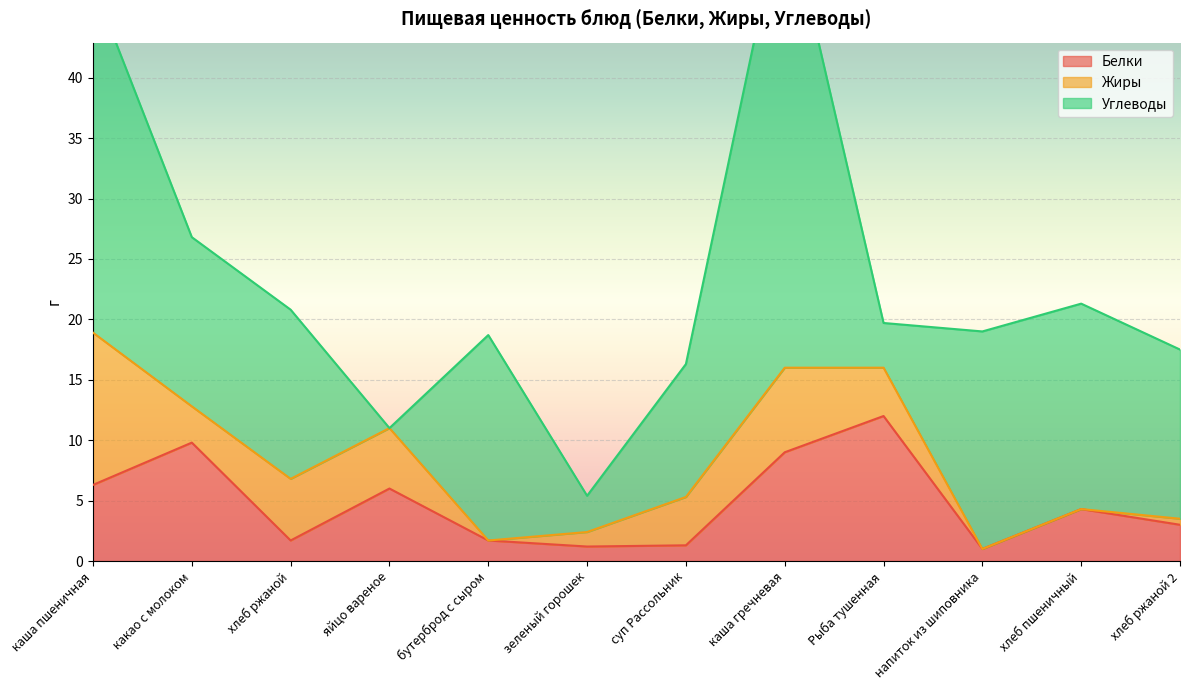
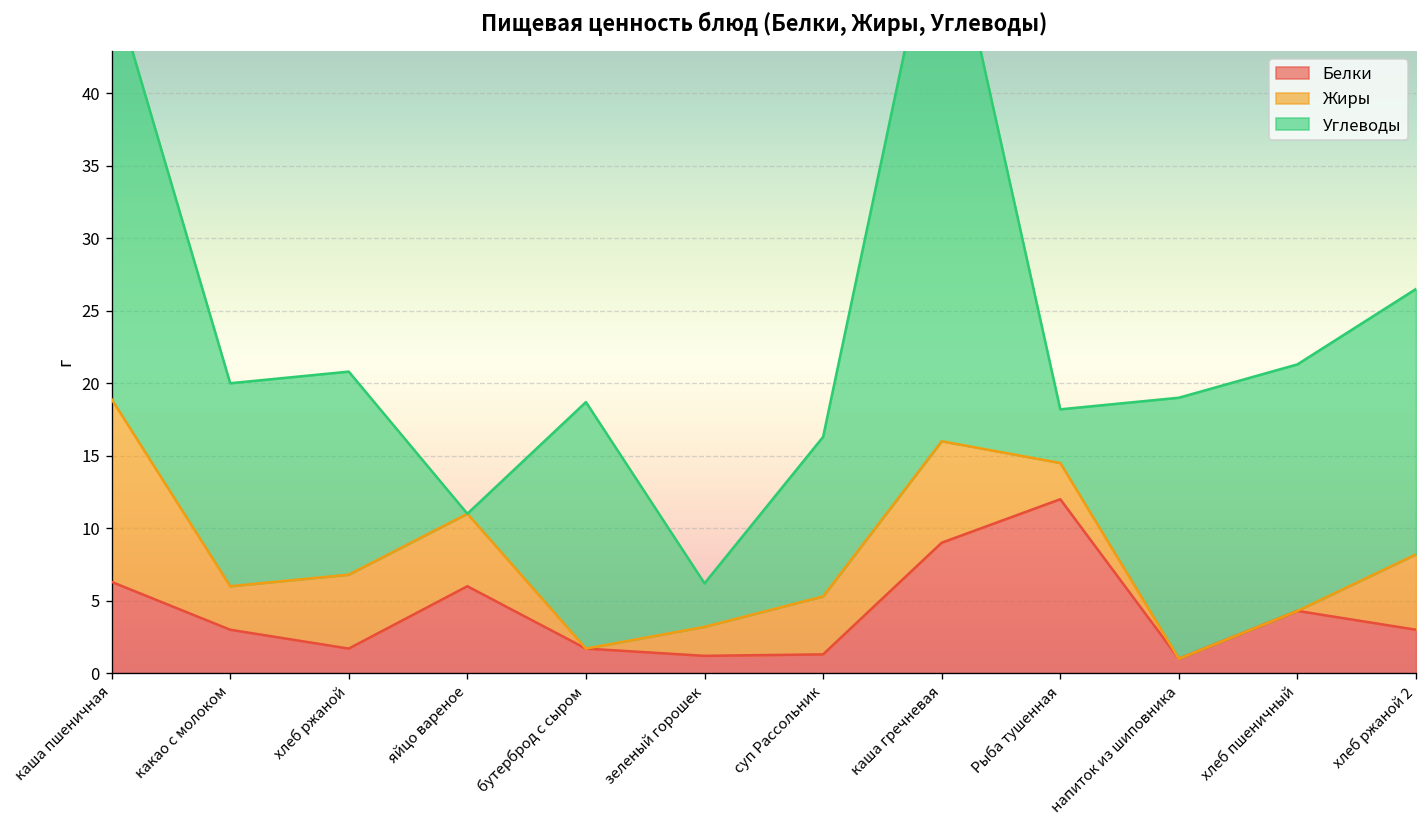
  {
    "Белки": {
      "каша пшеничная": 6.3,
-     "какао с молоком": 9.8,
+     "какао с молоком": 3.0,
      "хлеб ржаной": 1.7,
      "яйцо вареное": 6.0,
      "зеленый горошек": 1.2,
      "суп Рассольник": 1.3,
      "каша гречневая": 9.0,
      "Рыба тушенная": 12.0,
      "хлеб ржаной 2": 3.0
    },
    "Жиры": {
      "каша пшеничная": 12.6,
      "какао с молоком": 3.0,
      "хлеб ржаной": 5.1,
-     "зеленый горошек": 1.2,
+     "зеленый горошек": 2.0,
      "суп Рассольник": 4.0,
      "каша гречневая": 7.0,
-     "Рыба тушенная": 4.0,
-     "хлеб ржаной 2": 0.5
+     "Рыба тушенная": 2.5,
+     "хлеб ржаной 2": 5.2
    },
    "Углеводы": {
      "какао с молоком": 14.0,
      "хлеб ржаной": 14.0,
      "бутерброд с сыром": 17.0,
      "зеленый горошек": 3.0,
      "суп Рассольник": 11.0,
      "Рыба тушенная": 3.7,
      "напиток из шиповника": 18.0,
      "хлеб пшеничный": 17.0,
-     "хлеб ржаной 2": 14.0
+     "хлеб ржаной 2": 18.3
    }
  }
